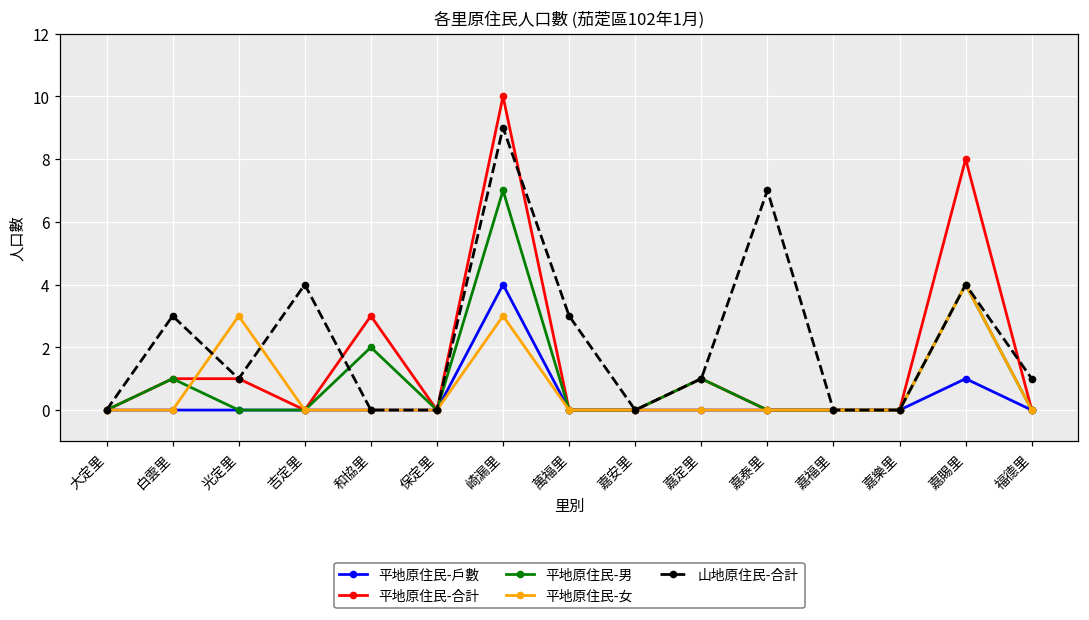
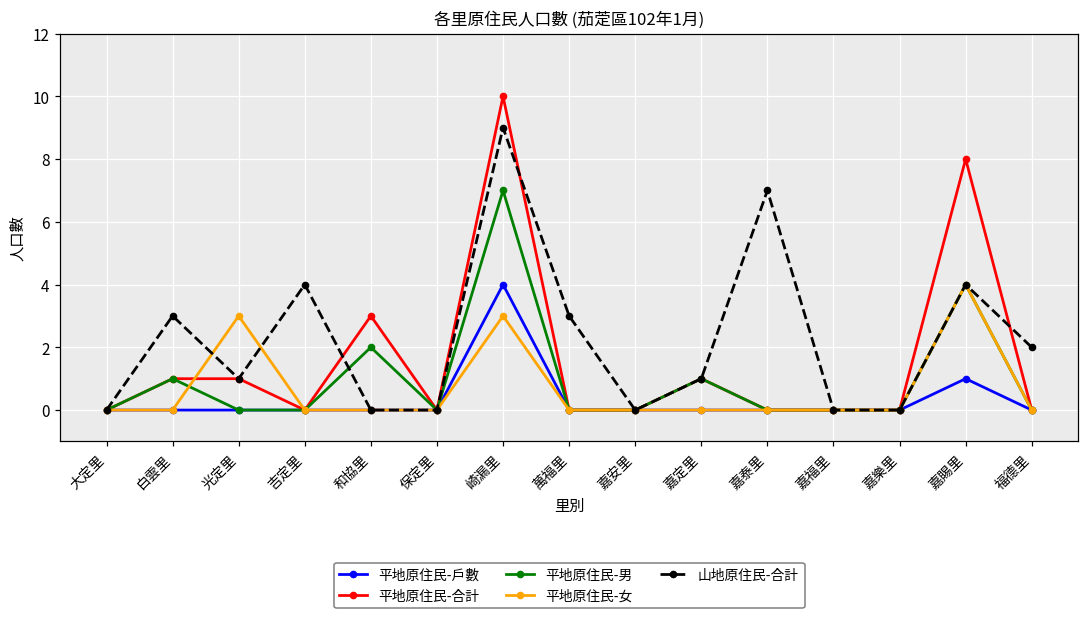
  {
    "平地原住民-戶數": {
      "崎漏里": 4,
      "嘉賜里": 1
    },
    "平地原住民-合計": {
      "和協里": 3,
      "崎漏里": 10,
      "嘉賜里": 8
    },
    "平地原住民-男": {
      "和協里": 2,
      "崎漏里": 7
    },
    "平地原住民-女": {
      "光定里": 3,
      "崎漏里": 3
    },
    "山地原住民-合計": {
      "白雲里": 3,
      "吉定里": 4,
      "崎漏里": 9,
      "萬福里": 3,
      "嘉泰里": 7,
-     "福德里": 1
+     "福德里": 2
    }
  }
